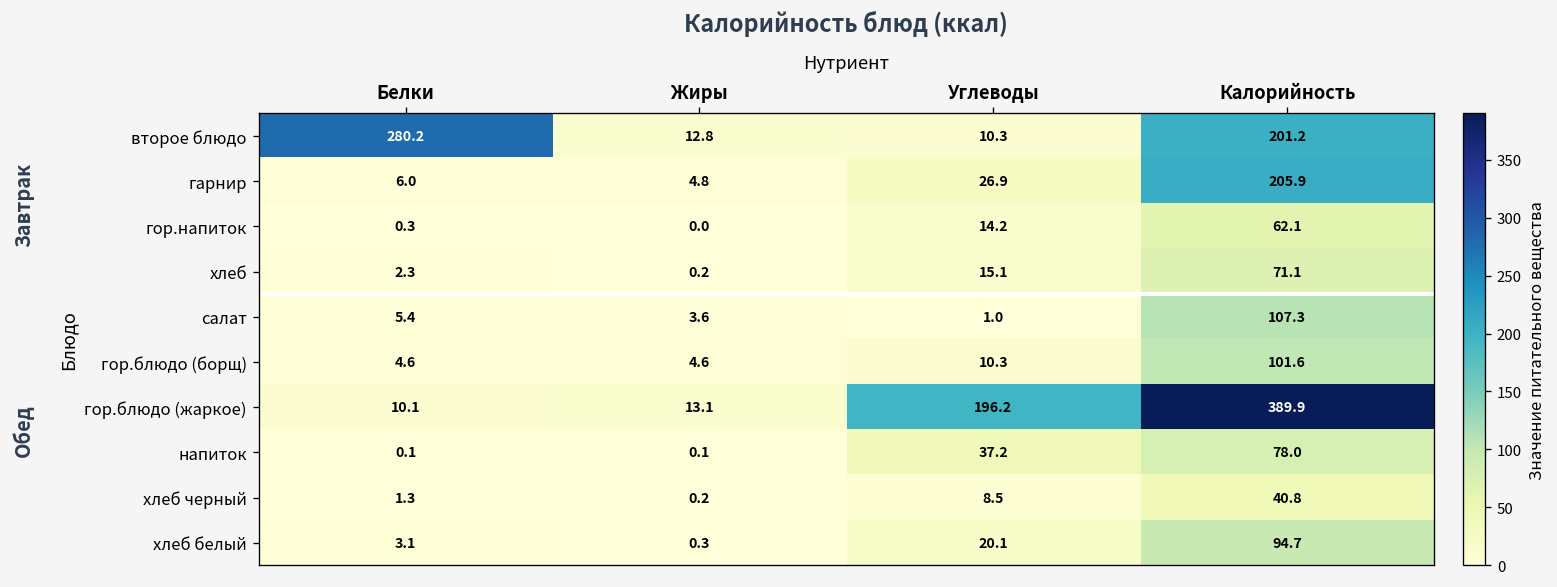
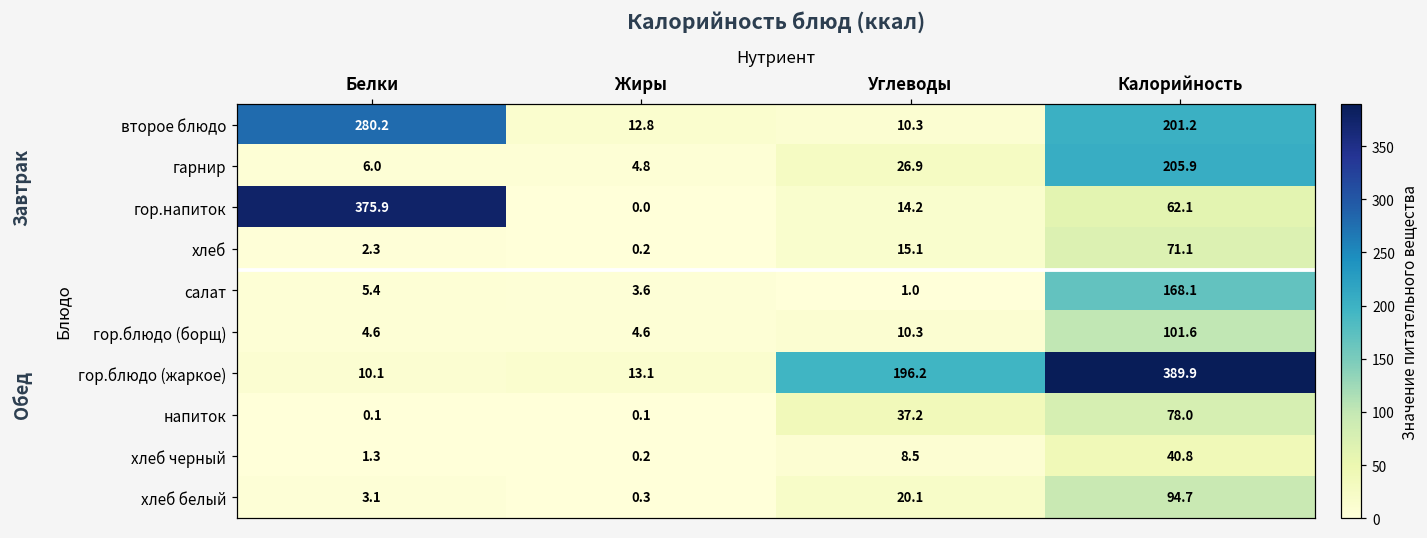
  {
    "второе блюдо": {
      "Белки": 280.2,
      "Жиры": 12.8,
      "Углеводы": 10.3,
      "Калорийность": 201.2
    },
    "гарнир": {
      "Белки": 6.0,
      "Жиры": 4.8,
      "Углеводы": 26.9,
      "Калорийность": 205.9
    },
    "гор.напиток": {
-     "Белки": 0.3,
+     "Белки": 375.9,
      "Жиры": 0.0,
      "Углеводы": 14.2,
      "Калорийность": 62.1
    },
    "хлеб": {
      "Белки": 2.3,
      "Жиры": 0.2,
      "Углеводы": 15.1,
      "Калорийность": 71.1
    },
    "салат": {
      "Белки": 5.4,
      "Жиры": 3.6,
      "Углеводы": 1.0,
-     "Калорийность": 107.3
+     "Калорийность": 168.1
    },
    "гор.блюдо (борщ)": {
      "Белки": 4.6,
      "Жиры": 4.6,
      "Углеводы": 10.3,
      "Калорийность": 101.6
    },
    "гор.блюдо (жаркое)": {
      "Белки": 10.1,
      "Жиры": 13.1,
      "Углеводы": 196.2,
      "Калорийность": 389.9
    },
    "напиток": {
      "Белки": 0.1,
      "Жиры": 0.1,
      "Углеводы": 37.2,
      "Калорийность": 78.0
    },
    "хлеб черный": {
      "Белки": 1.3,
      "Жиры": 0.2,
      "Углеводы": 8.5,
      "Калорийность": 40.8
    },
    "хлеб белый": {
      "Белки": 3.1,
      "Жиры": 0.3,
      "Углеводы": 20.1,
      "Калорийность": 94.7
    }
  }
